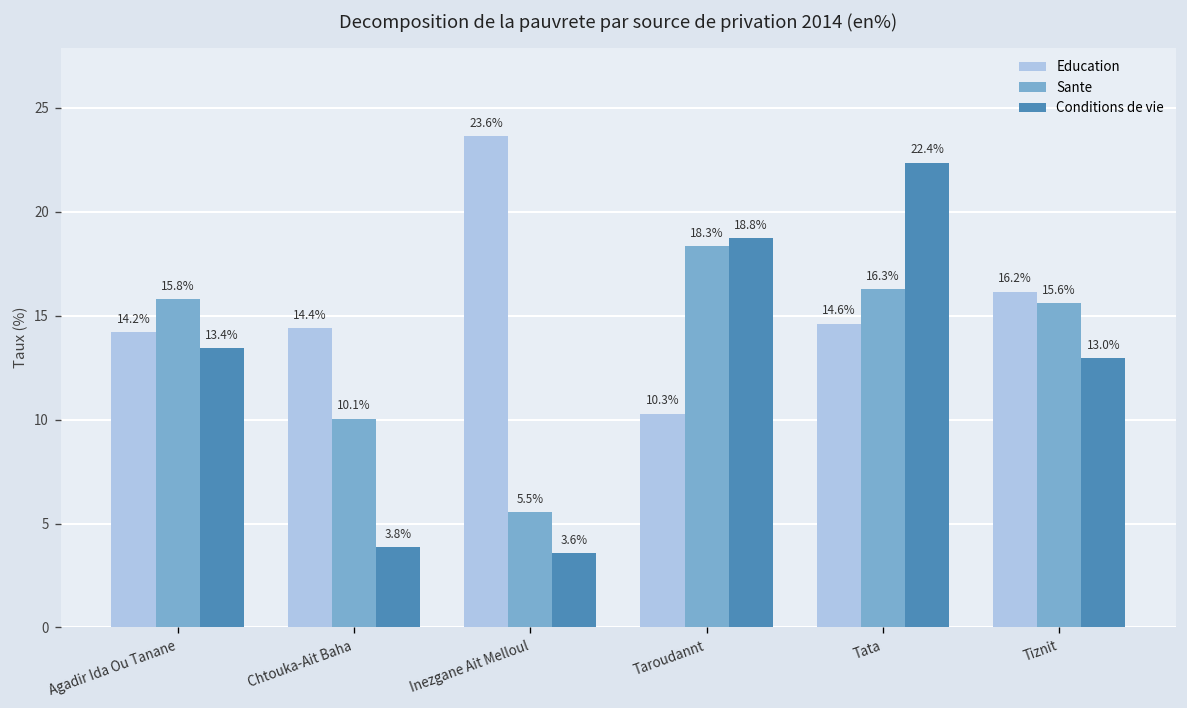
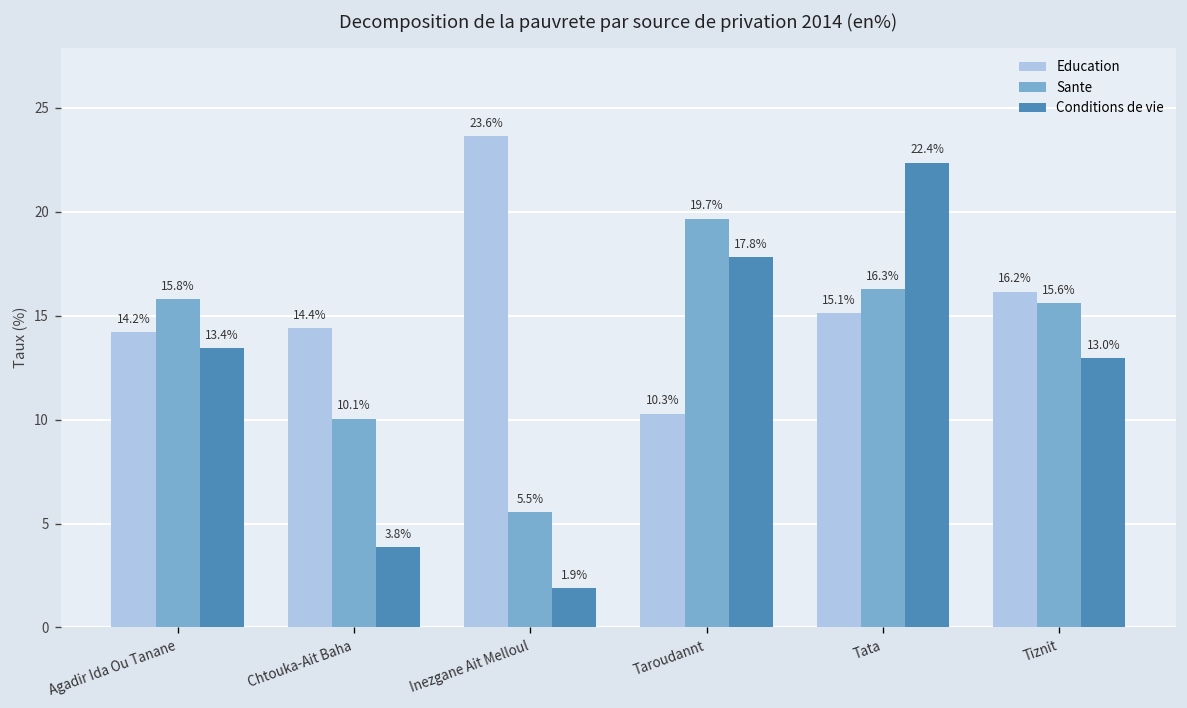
  {
    "Education": {
      "Agadir Ida Ou Tanane": "14.2%",
      "Chtouka-Ait Baha": "14.4%",
      "Inezgane Ait Melloul": "23.6%",
      "Taroudannt": "10.3%",
-     "Tata": "14.6%",
+     "Tata": "15.1%",
      "Tiznit": "16.2%"
    },
    "Sante": {
      "Agadir Ida Ou Tanane": "15.8%",
      "Chtouka-Ait Baha": "10.1%",
      "Inezgane Ait Melloul": "5.5%",
-     "Taroudannt": "18.3%",
+     "Taroudannt": "19.7%",
      "Tata": "16.3%",
      "Tiznit": "15.6%"
    },
    "Conditions de vie": {
      "Agadir Ida Ou Tanane": "13.4%",
      "Chtouka-Ait Baha": "3.8%",
-     "Inezgane Ait Melloul": "3.6%",
-     "Taroudannt": "18.8%",
+     "Inezgane Ait Melloul": "1.9%",
+     "Taroudannt": "17.8%",
      "Tata": "22.4%",
      "Tiznit": "13.0%"
    }
  }
